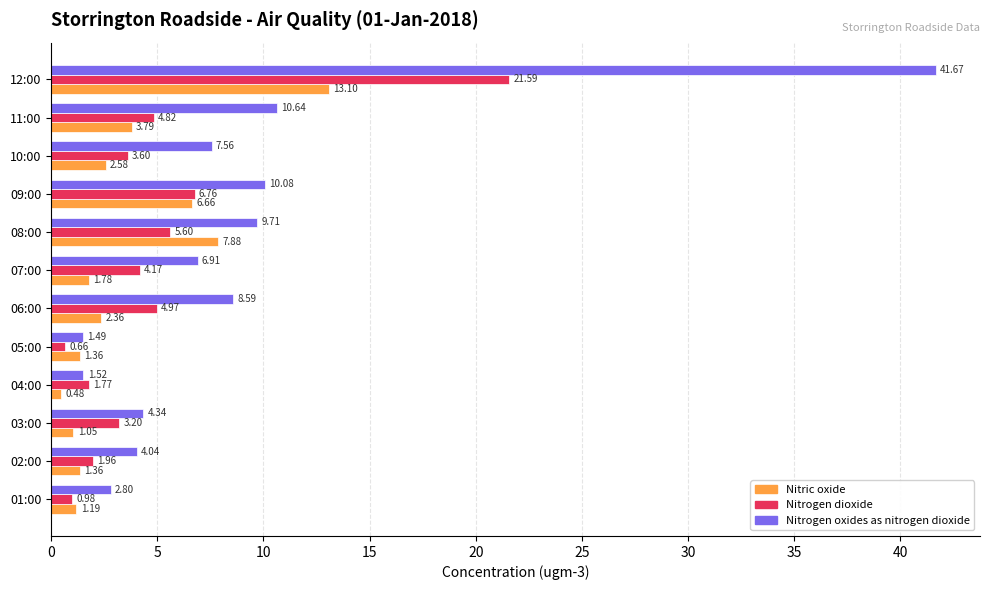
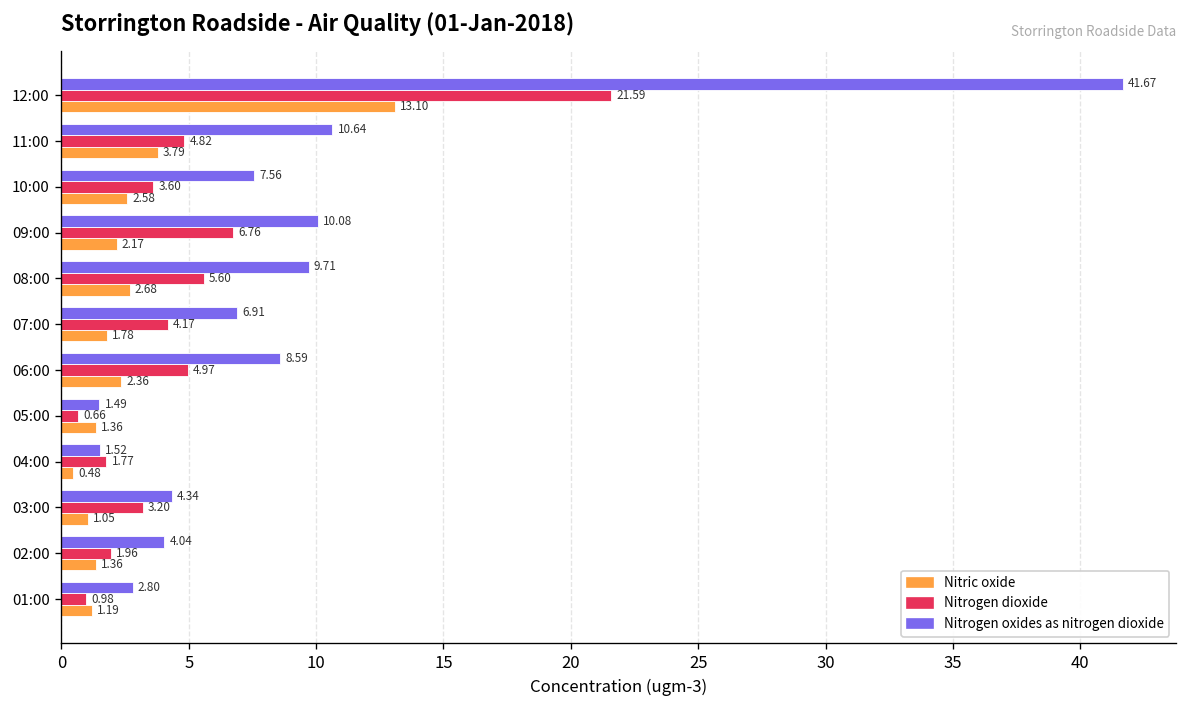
  {
    "Nitric oxide": {
      "12:00": 13.10,
      "11:00": 3.79,
      "10:00": 2.58,
-     "09:00": 6.66,
-     "08:00": 7.88,
+     "09:00": 2.17,
+     "08:00": 2.68,
      "07:00": 1.78,
      "06:00": 2.36,
      "05:00": 1.36,
      "04:00": 0.48,
      "03:00": 1.05,
      "02:00": 1.36,
      "01:00": 1.19
    },
    "Nitrogen dioxide": {
      "12:00": 21.59,
      "11:00": 4.82,
      "10:00": 3.60,
      "09:00": 6.76,
      "08:00": 5.60,
      "07:00": 4.17,
      "06:00": 4.97,
      "05:00": 0.66,
      "04:00": 1.77,
      "03:00": 3.20,
      "02:00": 1.96,
      "01:00": 0.98
    },
    "Nitrogen oxides as nitrogen dioxide": {
      "12:00": 41.67,
      "11:00": 10.64,
      "10:00": 7.56,
      "09:00": 10.08,
      "08:00": 9.71,
      "07:00": 6.91,
      "06:00": 8.59,
      "05:00": 1.49,
      "04:00": 1.52,
      "03:00": 4.34,
      "02:00": 4.04,
      "01:00": 2.80
    }
  }
